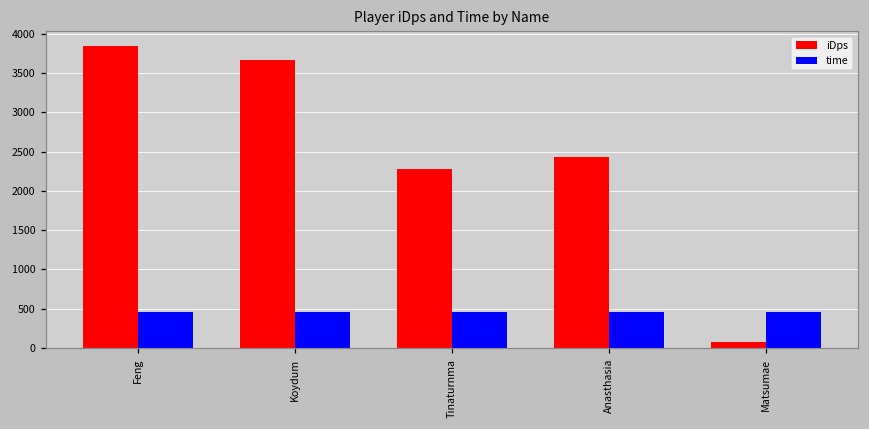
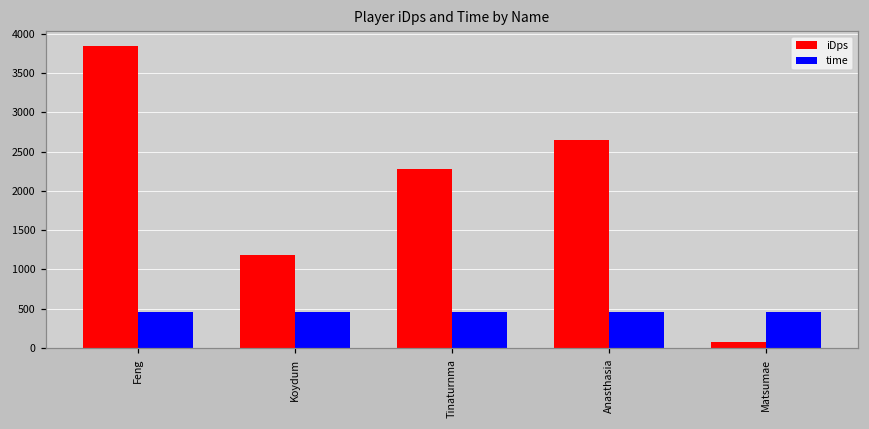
  {
    "iDps": {
      "Feng": 3800,
-     "Koydum": 3700,
+     "Koydum": 1200,
      "Tinaturnma": 2300,
-     "Anasthasia": 2400,
+     "Anasthasia": 2700,
      "Matsumae": 100
    },
    "time": {
      "Feng": 500,
      "Koydum": 500,
      "Tinaturnma": 500,
      "Anasthasia": 500,
      "Matsumae": 500
    }
  }
